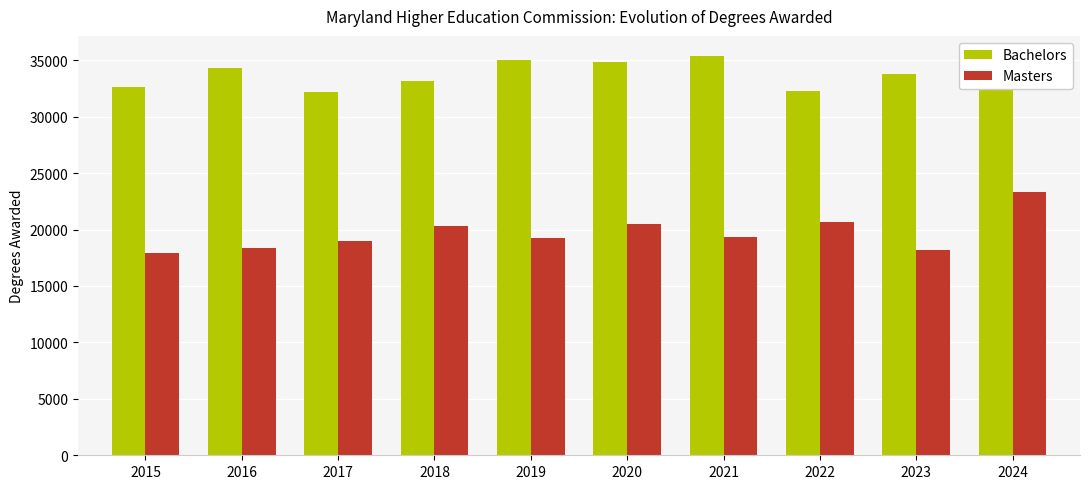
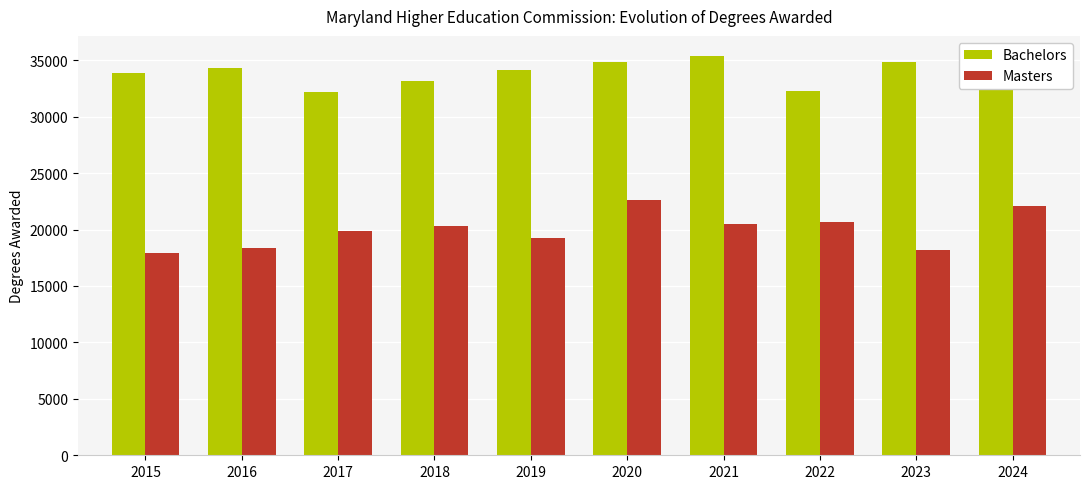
  {
    "Bachelors": {
-     "2015": 32600,
+     "2015": 33800,
      "2016": 34300,
      "2017": 32200,
      "2018": 33200,
-     "2019": 35000,
+     "2019": 34100,
      "2020": 34800,
      "2021": 35400,
      "2022": 32300,
-     "2023": 33800
+     "2023": 34900
    },
    "Masters": {
      "2015": 17900,
      "2016": 18300,
-     "2017": 19000,
+     "2017": 19900,
      "2018": 20300,
      "2019": 19200,
-     "2020": 20500,
-     "2021": 19300,
+     "2020": 22600,
+     "2021": 20500,
      "2022": 20700,
      "2023": 18200,
-     "2024": 23300
+     "2024": 22100
    }
  }
